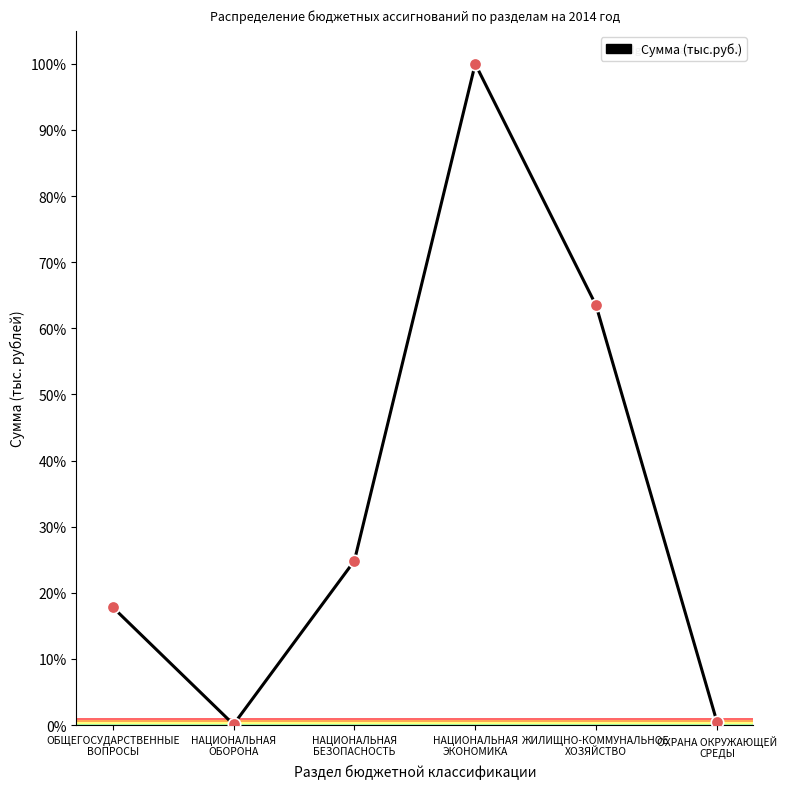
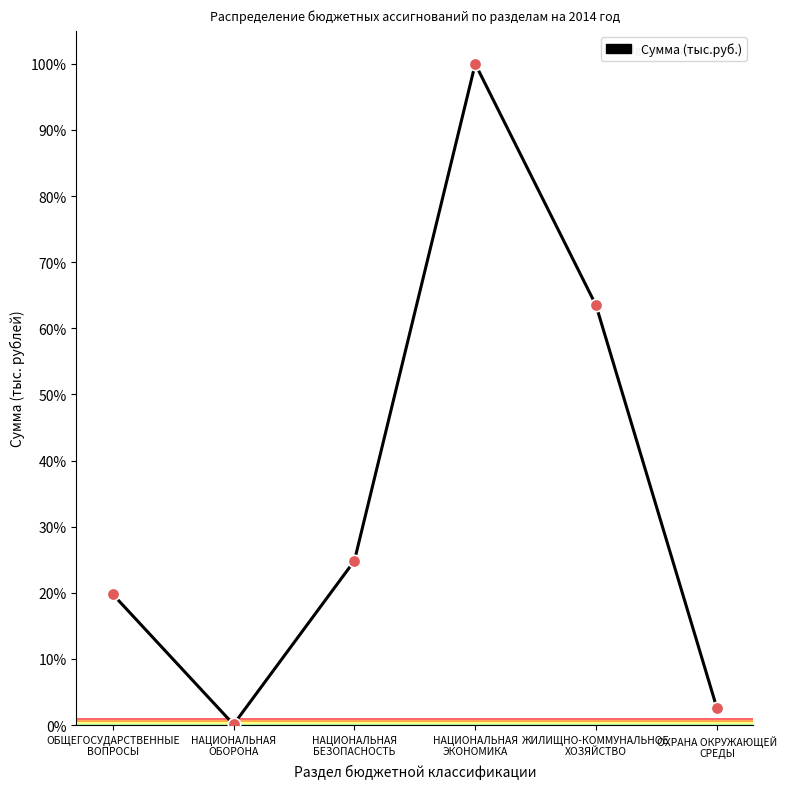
  {
-   "ОБЩЕГОСУДАРСТВЕННЫЕ ВОПРОСЫ": "18%",
+   "ОБЩЕГОСУДАРСТВЕННЫЕ ВОПРОСЫ": "20%",
    "НАЦИОНАЛЬНАЯ ОБОРОНА": "0%",
    "НАЦИОНАЛЬНАЯ БЕЗОПАСНОСТЬ": "25%",
    "НАЦИОНАЛЬНАЯ ЭКОНОМИКА": "100%",
    "ЖИЛИЩНО-КОММУНАЛЬНОЕ ХОЗЯЙСТВО": "63%",
-   "ОХРАНА ОКРУЖАЮЩЕЙ СРЕДЫ": "1%"
+   "ОХРАНА ОКРУЖАЮЩЕЙ СРЕДЫ": "3%"
  }
